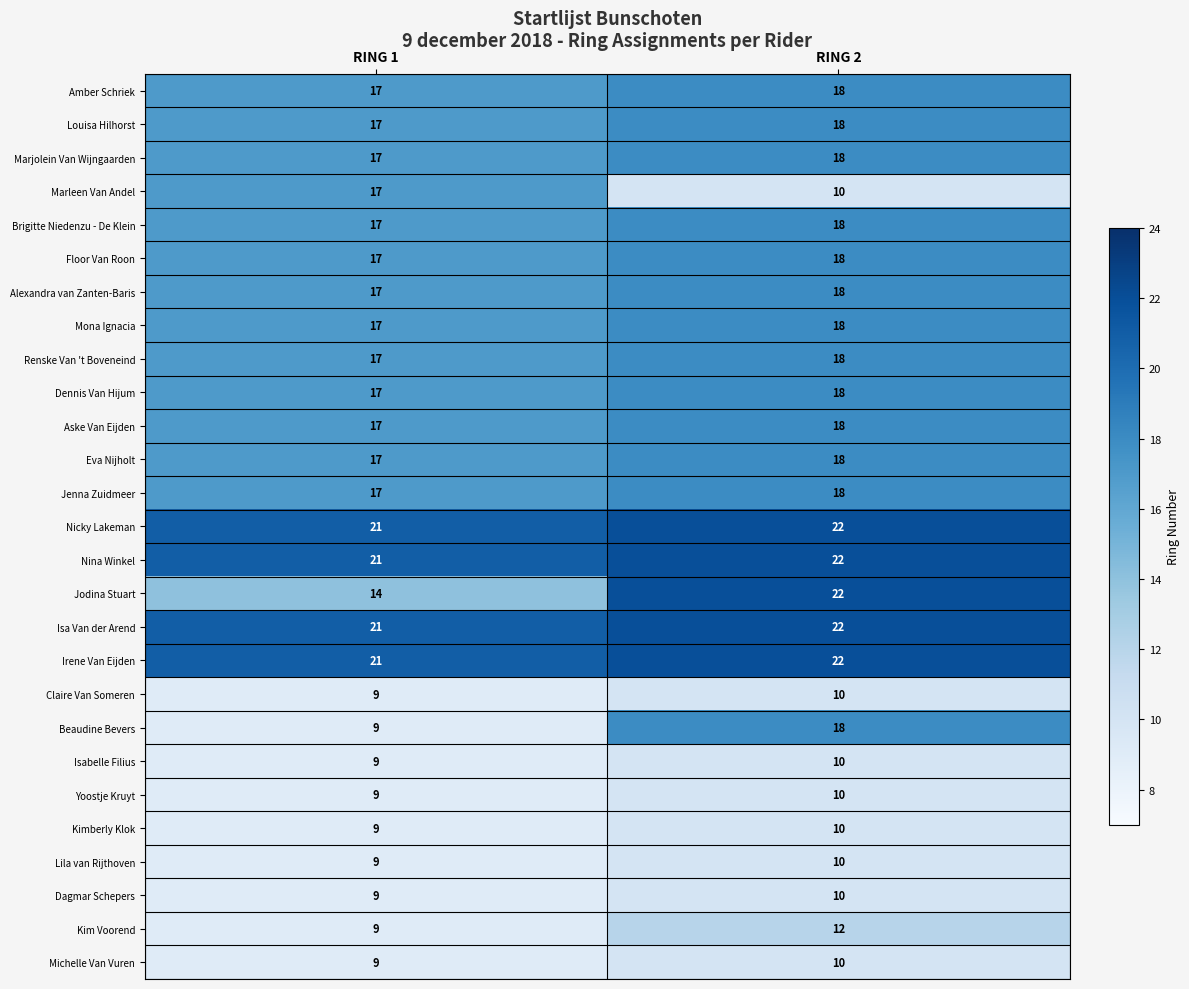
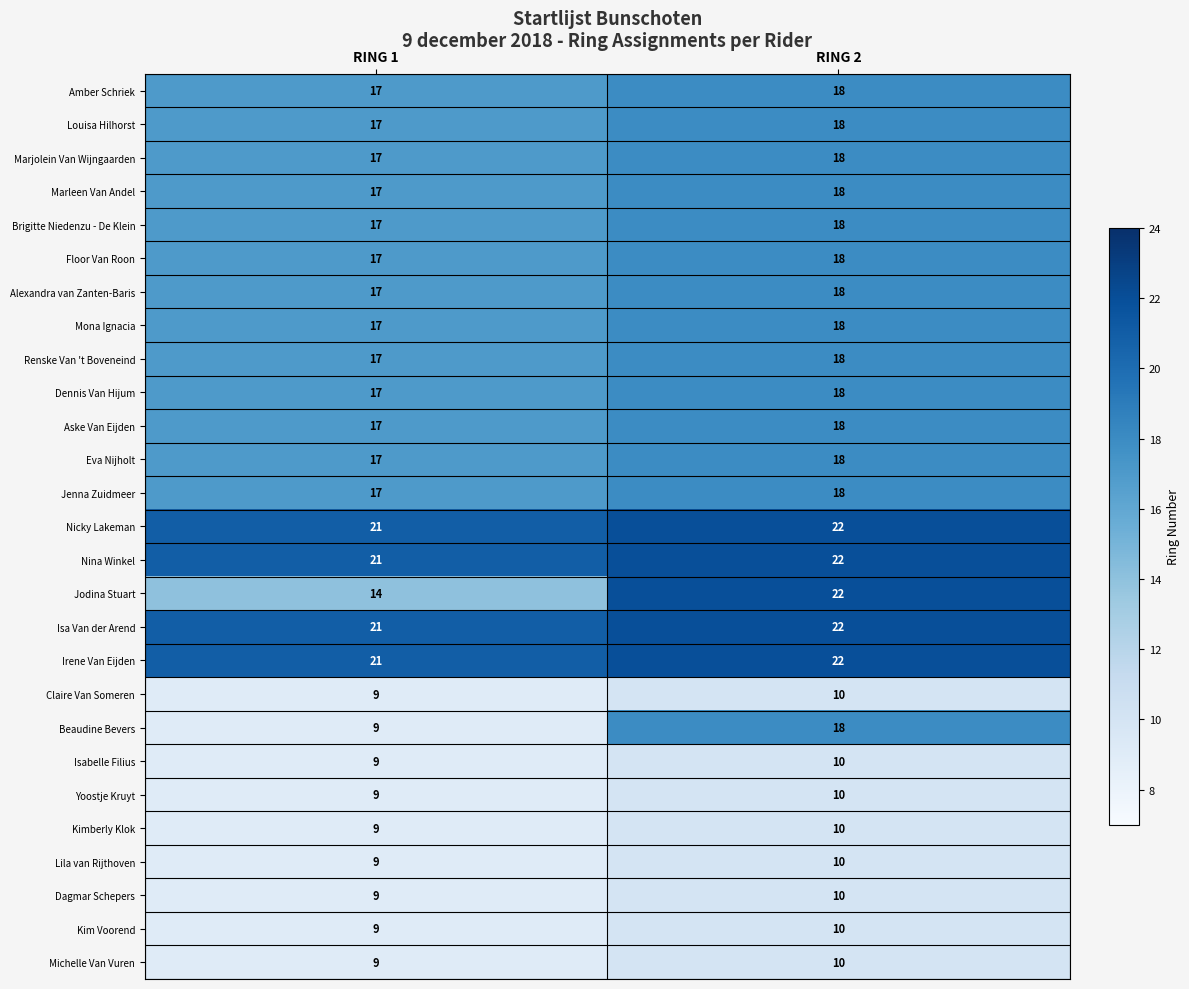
  {
    "Amber Schriek": {
      "RING 1": 17,
      "RING 2": 18
    },
    "Louisa Hilhorst": {
      "RING 1": 17,
      "RING 2": 18
    },
    "Marjolein Van Wijngaarden": {
      "RING 1": 17,
      "RING 2": 18
    },
    "Marleen Van Andel": {
      "RING 1": 17,
-     "RING 2": 10
+     "RING 2": 18
    },
    "Brigitte Niedenzu - De Klein": {
      "RING 1": 17,
      "RING 2": 18
    },
    "Floor Van Roon": {
      "RING 1": 17,
      "RING 2": 18
    },
    "Alexandra van Zanten-Baris": {
      "RING 1": 17,
      "RING 2": 18
    },
    "Mona Ignacia": {
      "RING 1": 17,
      "RING 2": 18
    },
    "Renske Van 't Boveneind": {
      "RING 1": 17,
      "RING 2": 18
    },
    "Dennis Van Hijum": {
      "RING 1": 17,
      "RING 2": 18
    },
    "Aske Van Eijden": {
      "RING 1": 17,
      "RING 2": 18
    },
    "Eva Nijholt": {
      "RING 1": 17,
      "RING 2": 18
    },
    "Jenna Zuidmeer": {
      "RING 1": 17,
      "RING 2": 18
    },
    "Nicky Lakeman": {
      "RING 1": 21,
      "RING 2": 22
    },
    "Nina Winkel": {
      "RING 1": 21,
      "RING 2": 22
    },
    "Jodina Stuart": {
      "RING 1": 14,
      "RING 2": 22
    },
    "Isa Van der Arend": {
      "RING 1": 21,
      "RING 2": 22
    },
    "Irene Van Eijden": {
      "RING 1": 21,
      "RING 2": 22
    },
    "Claire Van Someren": {
      "RING 1": 9,
      "RING 2": 10
    },
    "Beaudine Bevers": {
      "RING 1": 9,
      "RING 2": 18
    },
    "Isabelle Filius": {
      "RING 1": 9,
      "RING 2": 10
    },
    "Yoostje Kruyt": {
      "RING 1": 9,
      "RING 2": 10
    },
    "Kimberly Klok": {
      "RING 1": 9,
      "RING 2": 10
    },
    "Lila van Rijthoven": {
      "RING 1": 9,
      "RING 2": 10
    },
    "Dagmar Schepers": {
      "RING 1": 9,
      "RING 2": 10
    },
    "Kim Voorend": {
      "RING 1": 9,
-     "RING 2": 12
+     "RING 2": 10
    },
    "Michelle Van Vuren": {
      "RING 1": 9,
      "RING 2": 10
    }
  }
